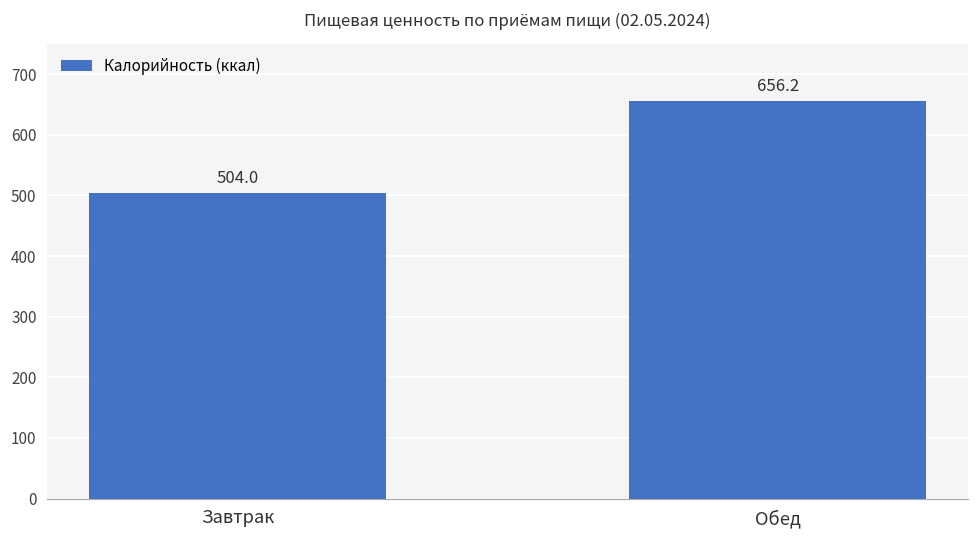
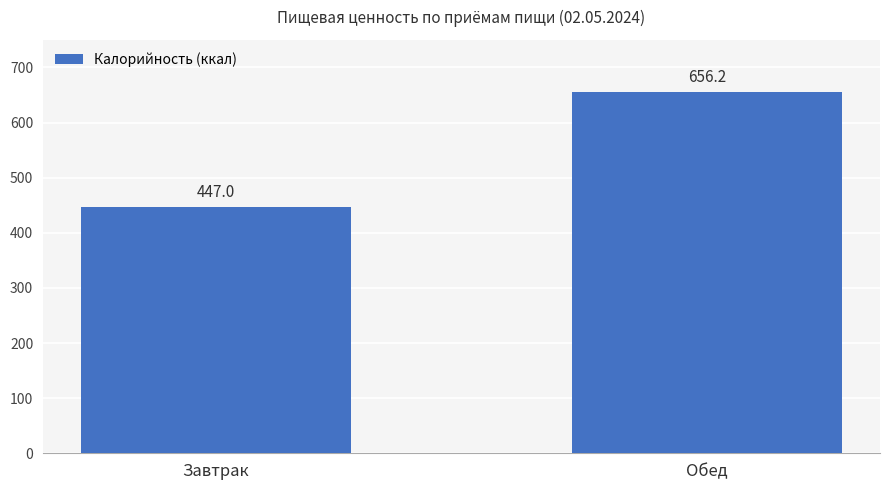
  {
-   "Завтрак": 504.0,
+   "Завтрак": 447.0,
    "Обед": 656.2
  }
